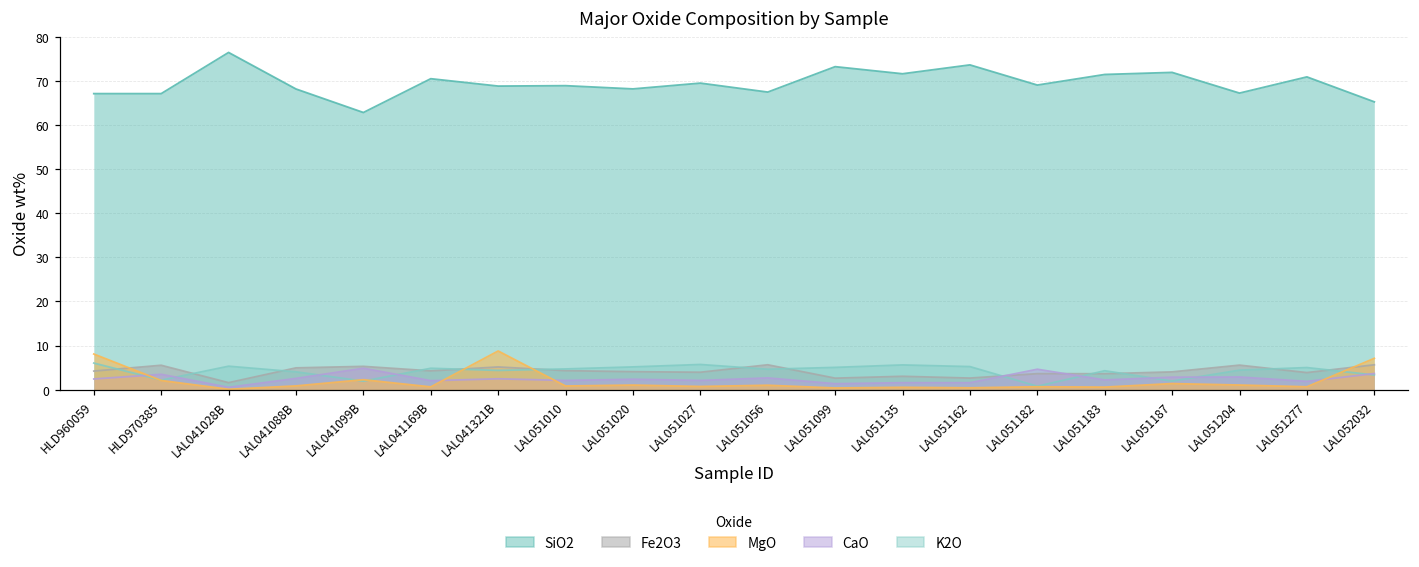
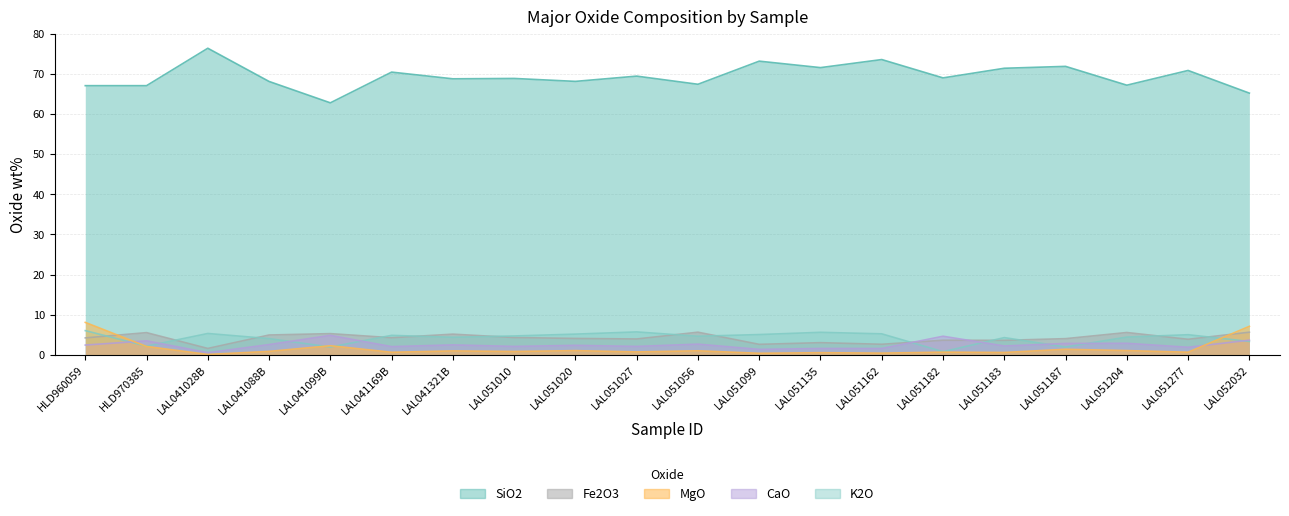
  {
    "MgO": {
      "HLD960059": 8,
      "LAL041088B": 1,
      "LAL041169B": 1,
-     "LAL041321B": 9,
+     "LAL041321B": 1,
      "LAL051010": 1,
      "LAL051020": 1,
      "LAL051027": 1,
      "LAL051056": 1,
      "LAL051099": 0,
      "LAL051135": 1,
      "LAL051162": 0,
      "LAL051183": 1,
      "LAL051204": 1,
      "LAL051277": 1,
      "LAL052032": 7
    }
  }
